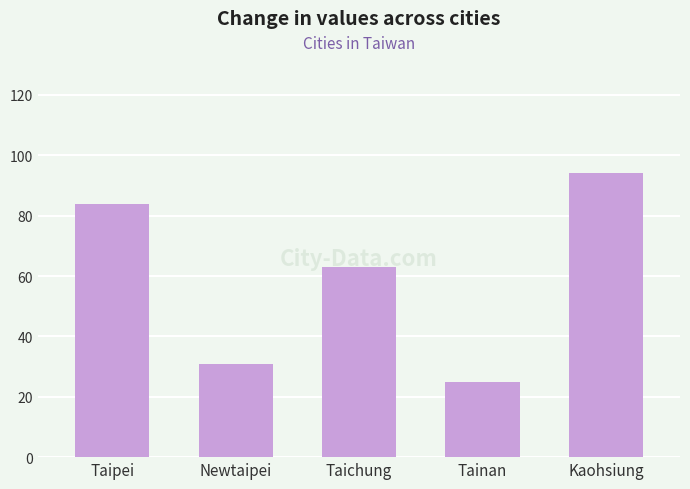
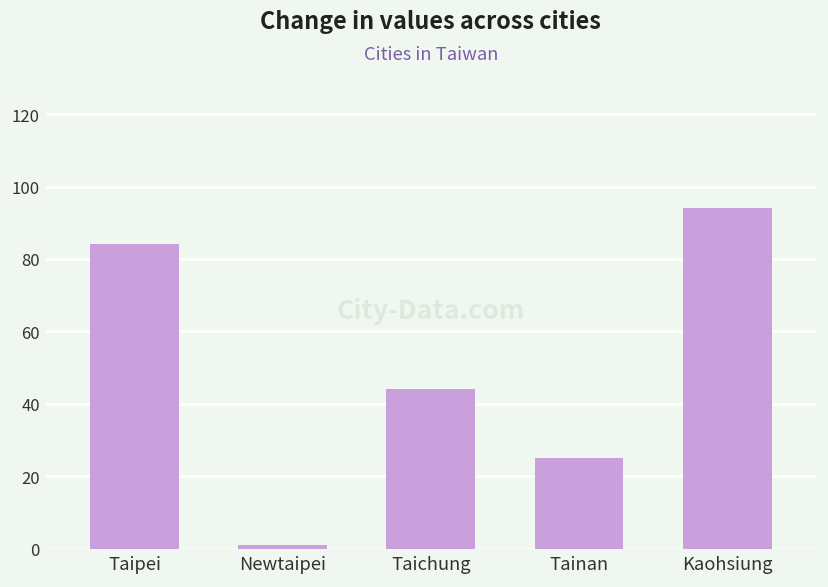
  {
    "Taipei": 84,
-   "Newtaipei": 31,
-   "Taichung": 63,
+   "Newtaipei": 1,
+   "Taichung": 44,
    "Tainan": 25,
    "Kaohsiung": 94
  }
